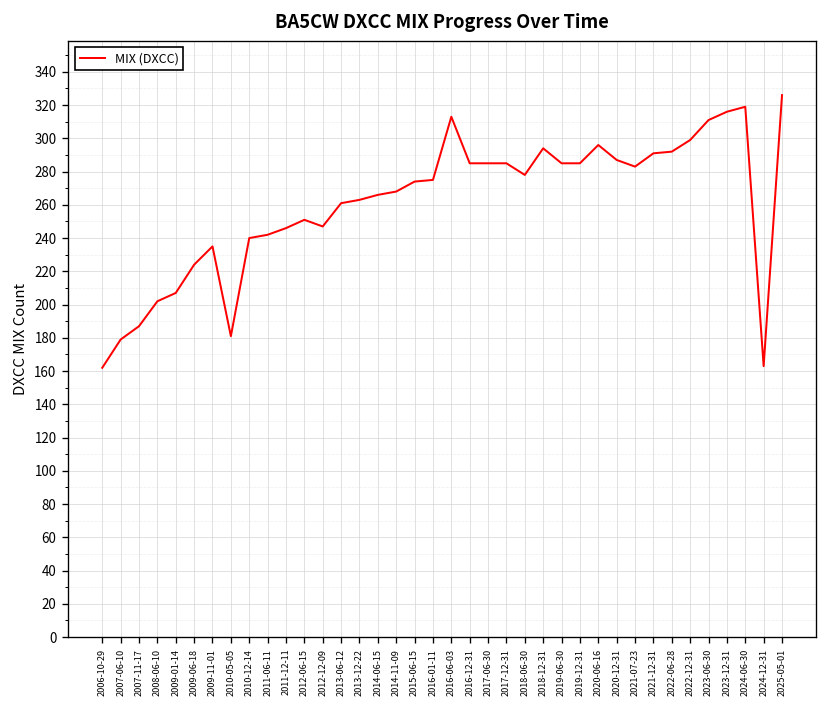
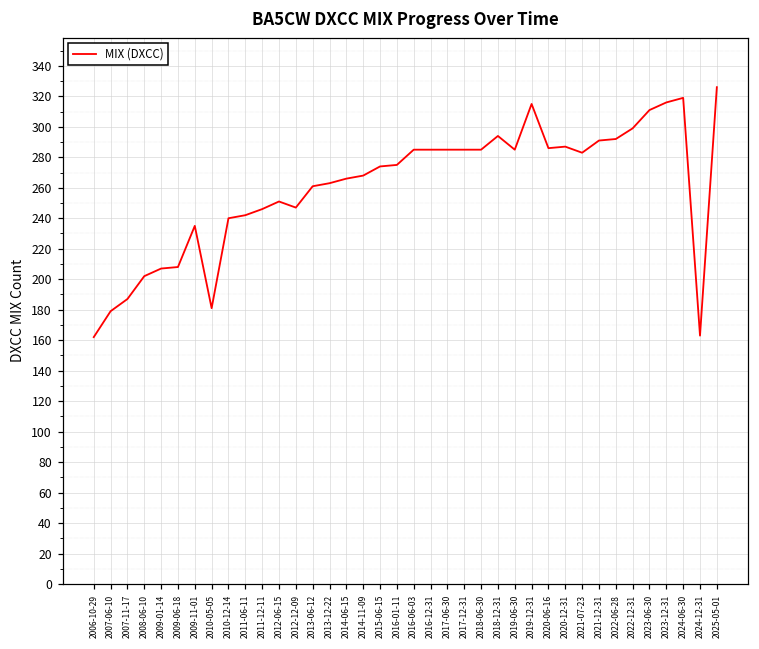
  {
    "2006-10-29": 162,
    "2007-06-10": 179,
    "2007-11-17": 187,
    "2008-06-10": 202,
    "2009-01-14": 207,
-   "2009-06-18": 224,
+   "2009-06-18": 208,
    "2009-11-01": 235,
    "2010-05-05": 181,
    "2010-12-14": 240,
    "2011-06-11": 242,
    "2011-12-11": 246,
    "2012-06-15": 251,
    "2012-12-09": 247,
    "2013-06-12": 261,
    "2013-12-22": 263,
    "2014-06-15": 266,
    "2014-11-09": 268,
    "2015-06-15": 274,
    "2016-01-11": 275,
-   "2016-06-03": 313,
+   "2016-06-03": 285,
    "2016-12-31": 285,
    "2017-06-30": 285,
    "2017-12-31": 285,
-   "2018-06-30": 278,
+   "2018-06-30": 285,
    "2018-12-31": 294,
    "2019-06-30": 285,
-   "2019-12-31": 285,
-   "2020-06-16": 296,
+   "2019-12-31": 315,
+   "2020-06-16": 286,
    "2020-12-31": 287,
    "2021-07-23": 283,
    "2021-12-31": 291,
    "2022-06-28": 292,
    "2022-12-31": 299,
    "2023-06-30": 311,
    "2023-12-31": 316,
    "2024-06-30": 319,
    "2024-12-31": 163,
    "2025-05-01": 326
  }
